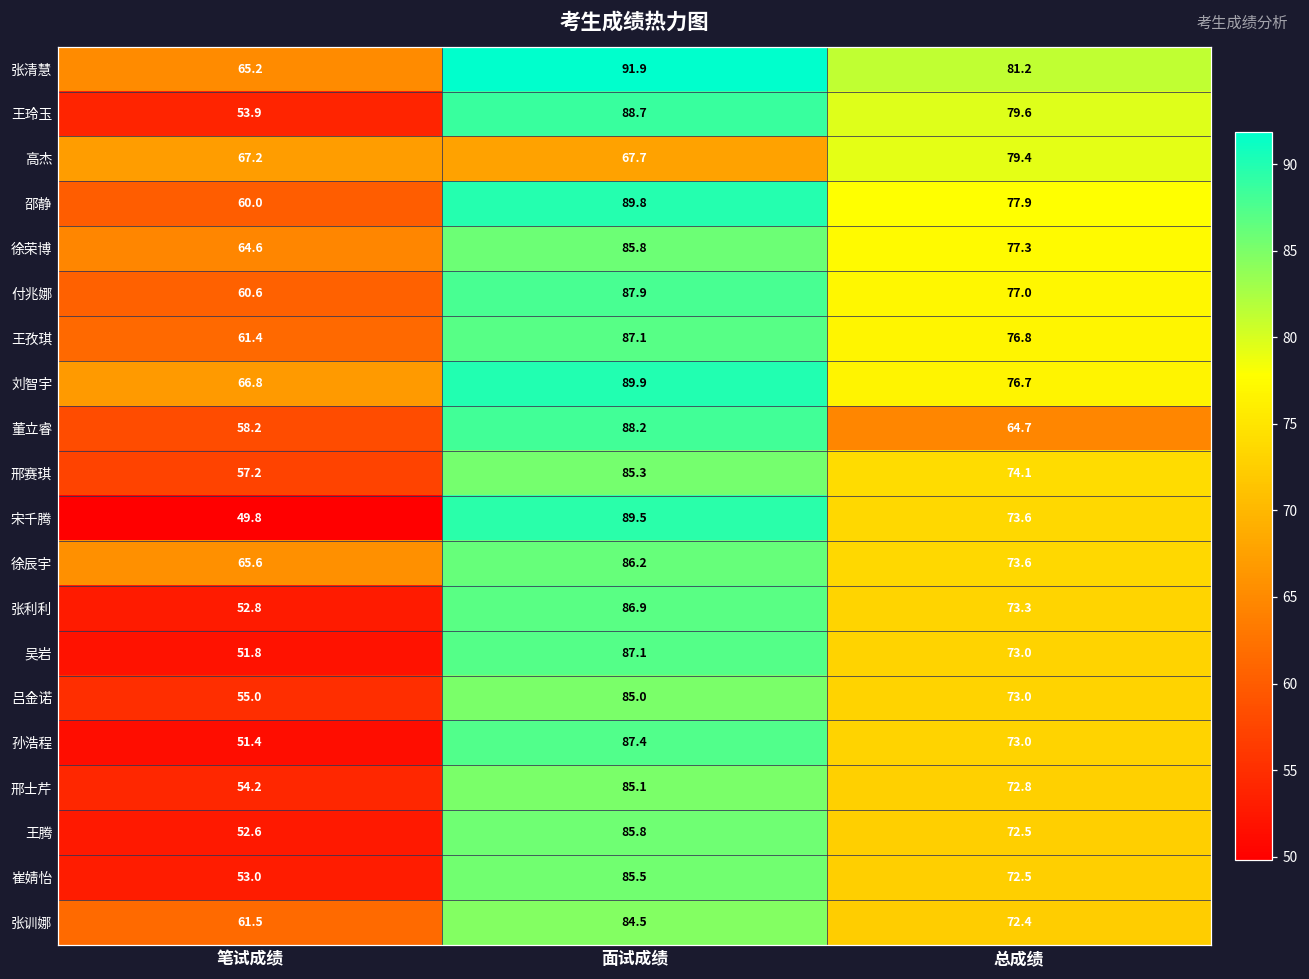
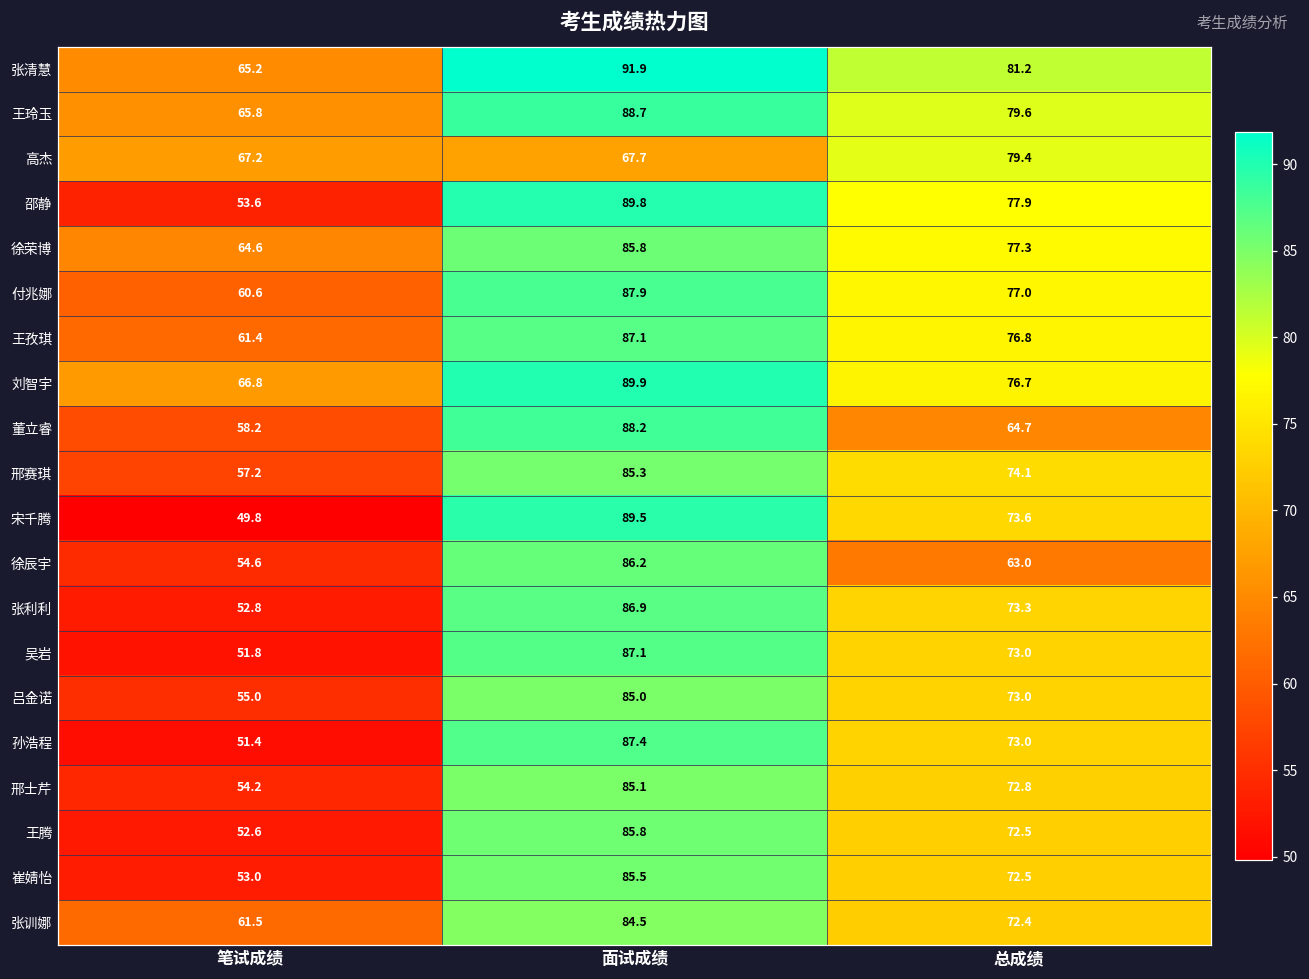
  {
    "张清慧": {
      "笔试成绩": 65.2,
      "面试成绩": 91.9,
      "总成绩": 81.2
    },
    "王玲玉": {
-     "笔试成绩": 53.9,
+     "笔试成绩": 65.8,
      "面试成绩": 88.7,
      "总成绩": 79.6
    },
    "高杰": {
      "笔试成绩": 67.2,
      "面试成绩": 67.7,
      "总成绩": 79.4
    },
    "邵静": {
-     "笔试成绩": 60.0,
+     "笔试成绩": 53.6,
      "面试成绩": 89.8,
      "总成绩": 77.9
    },
    "徐荣博": {
      "笔试成绩": 64.6,
      "面试成绩": 85.8,
      "总成绩": 77.3
    },
    "付兆娜": {
      "笔试成绩": 60.6,
      "面试成绩": 87.9,
      "总成绩": 77.0
    },
    "王孜琪": {
      "笔试成绩": 61.4,
      "面试成绩": 87.1,
      "总成绩": 76.8
    },
    "刘智宇": {
      "笔试成绩": 66.8,
      "面试成绩": 89.9,
      "总成绩": 76.7
    },
    "董立睿": {
      "笔试成绩": 58.2,
      "面试成绩": 88.2,
      "总成绩": 64.7
    },
    "邢赛琪": {
      "笔试成绩": 57.2,
      "面试成绩": 85.3,
      "总成绩": 74.1
    },
    "宋千腾": {
      "笔试成绩": 49.8,
      "面试成绩": 89.5,
      "总成绩": 73.6
    },
    "徐辰宇": {
-     "笔试成绩": 65.6,
+     "笔试成绩": 54.6,
      "面试成绩": 86.2,
-     "总成绩": 73.6
+     "总成绩": 63.0
    },
    "张利利": {
      "笔试成绩": 52.8,
      "面试成绩": 86.9,
      "总成绩": 73.3
    },
    "吴岩": {
      "笔试成绩": 51.8,
      "面试成绩": 87.1,
      "总成绩": 73.0
    },
    "吕金诺": {
      "笔试成绩": 55.0,
      "面试成绩": 85.0,
      "总成绩": 73.0
    },
    "孙浩程": {
      "笔试成绩": 51.4,
      "面试成绩": 87.4,
      "总成绩": 73.0
    },
    "邢士芹": {
      "笔试成绩": 54.2,
      "面试成绩": 85.1,
      "总成绩": 72.8
    },
    "王腾": {
      "笔试成绩": 52.6,
      "面试成绩": 85.8,
      "总成绩": 72.5
    },
    "崔婧怡": {
      "笔试成绩": 53.0,
      "面试成绩": 85.5,
      "总成绩": 72.5
    },
    "张训娜": {
      "笔试成绩": 61.5,
      "面试成绩": 84.5,
      "总成绩": 72.4
    }
  }
